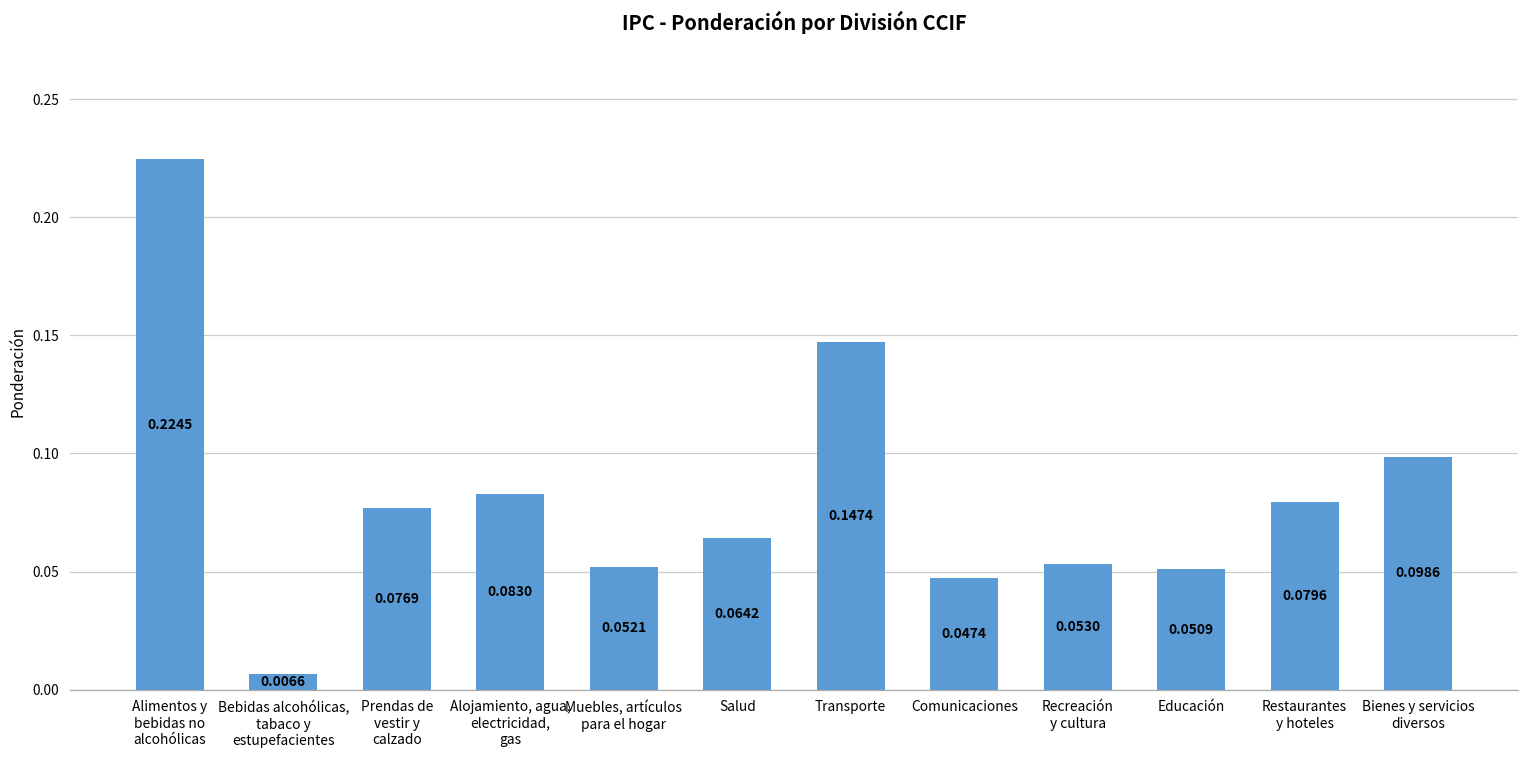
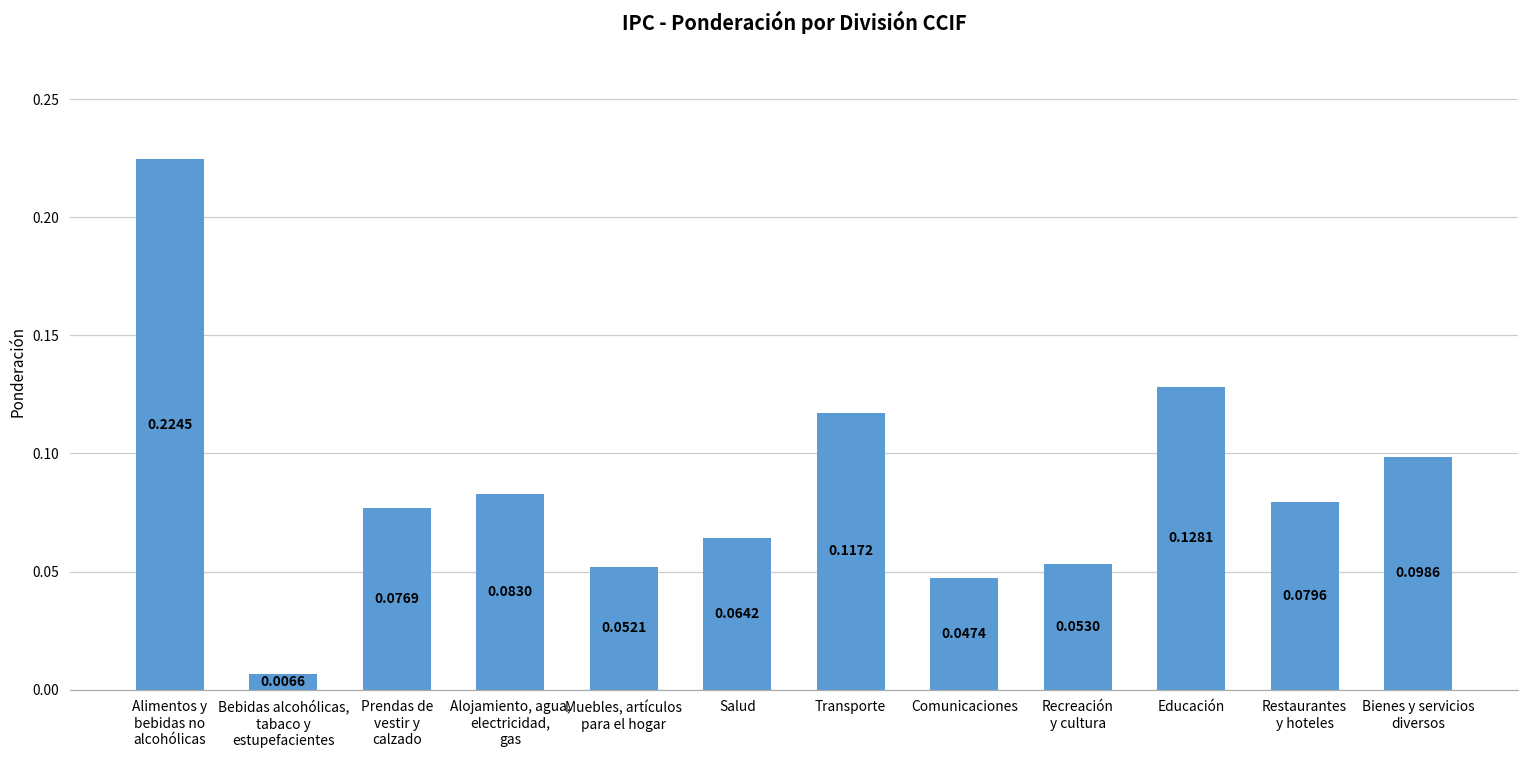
  {
    "Alimentos y bebidas no alcohólicas": 0.2245,
    "Bebidas alcohólicas, tabaco y estupefacientes": 0.0066,
    "Prendas de vestir y calzado": 0.0769,
    "Alojamiento, agua, electricidad, gas": 0.0830,
    "Muebles, artículos para el hogar": 0.0521,
    "Salud": 0.0642,
-   "Transporte": 0.1474,
+   "Transporte": 0.1172,
    "Comunicaciones": 0.0474,
    "Recreación y cultura": 0.0530,
-   "Educación": 0.0509,
+   "Educación": 0.1281,
    "Restaurantes y hoteles": 0.0796,
    "Bienes y servicios diversos": 0.0986
  }
